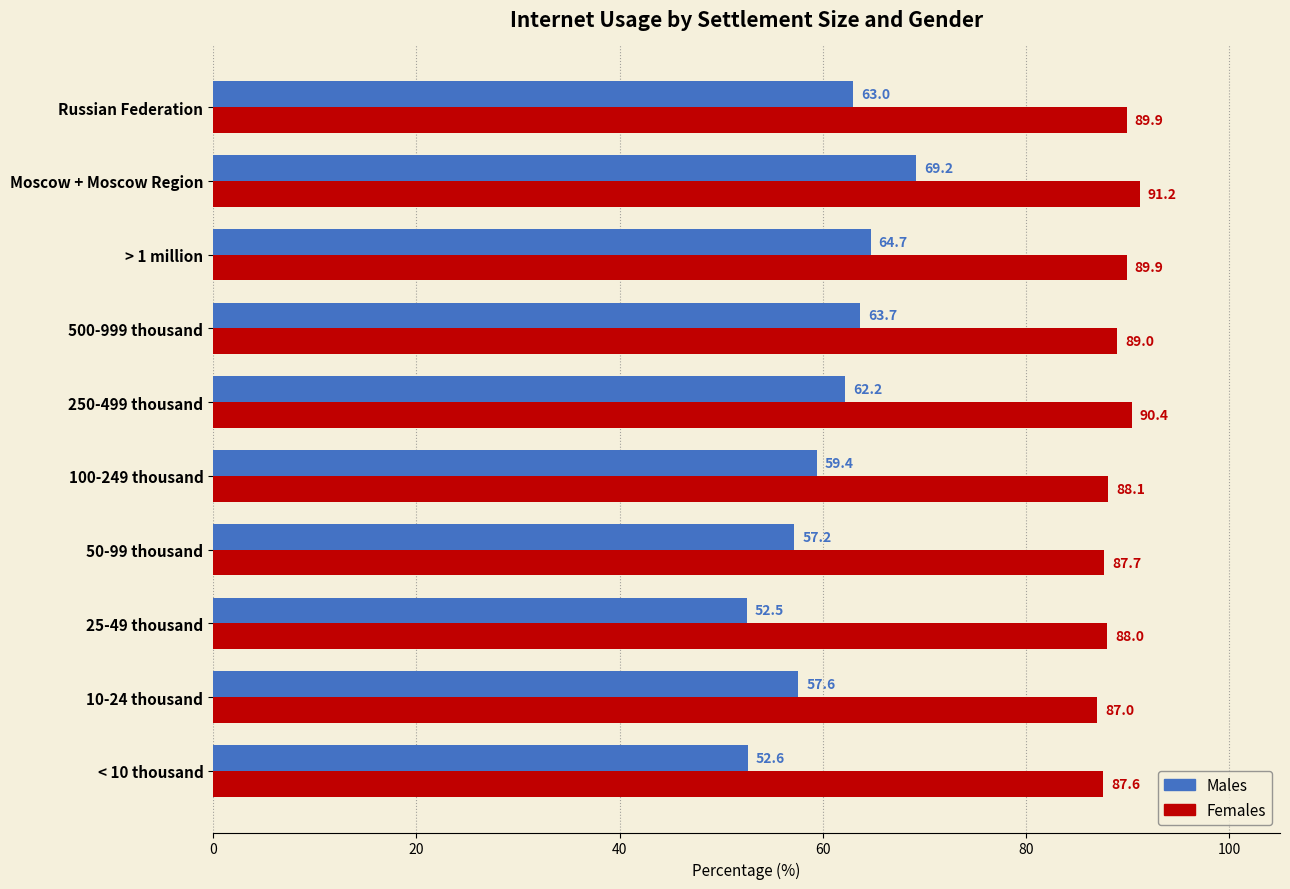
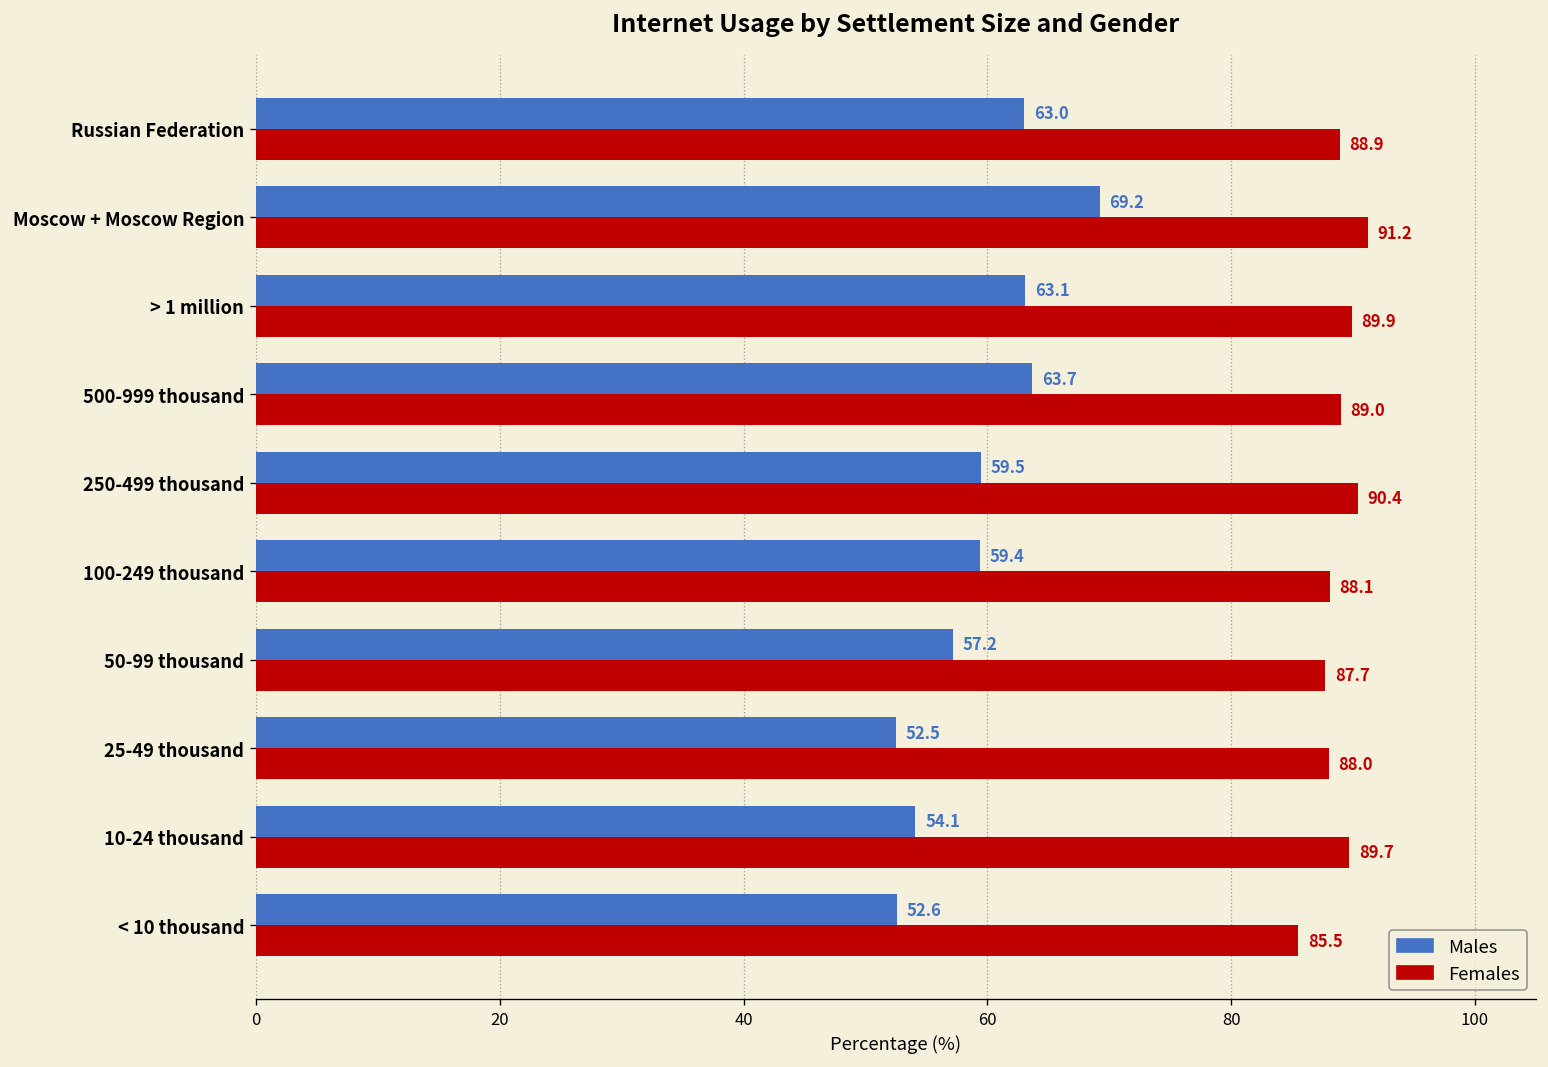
  {
    "Males": {
      "Russian Federation": 63.0,
      "Moscow + Moscow Region": 69.2,
-     "> 1 million": 64.7,
+     "> 1 million": 63.1,
      "500-999 thousand": 63.7,
-     "250-499 thousand": 62.2,
+     "250-499 thousand": 59.5,
      "100-249 thousand": 59.4,
      "50-99 thousand": 57.2,
      "25-49 thousand": 52.5,
-     "10-24 thousand": 57.6,
+     "10-24 thousand": 54.1,
      "< 10 thousand": 52.6
    },
    "Females": {
-     "Russian Federation": 89.9,
+     "Russian Federation": 88.9,
      "Moscow + Moscow Region": 91.2,
      "> 1 million": 89.9,
      "500-999 thousand": 89.0,
      "250-499 thousand": 90.4,
      "100-249 thousand": 88.1,
      "50-99 thousand": 87.7,
      "25-49 thousand": 88.0,
-     "10-24 thousand": 87.0,
-     "< 10 thousand": 87.6
+     "10-24 thousand": 89.7,
+     "< 10 thousand": 85.5
    }
  }
